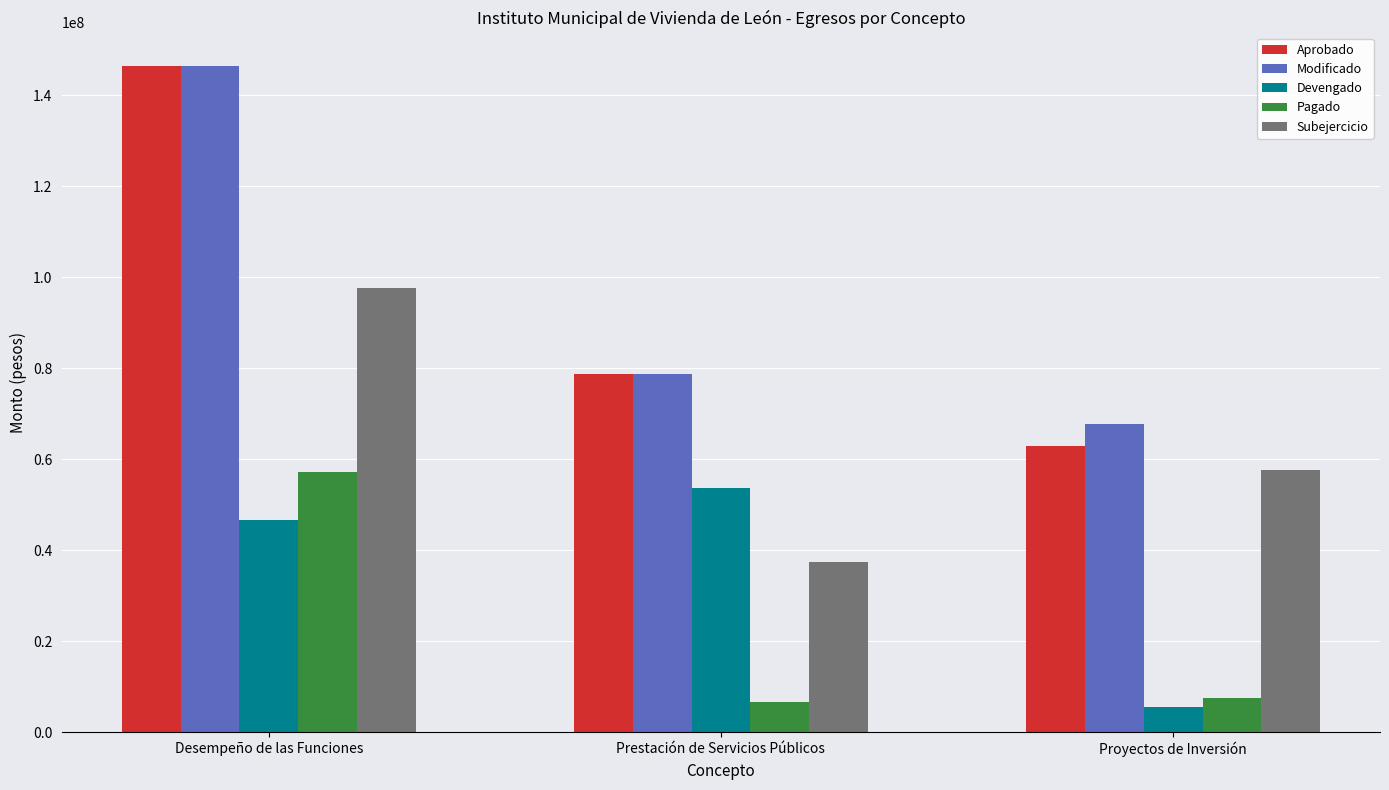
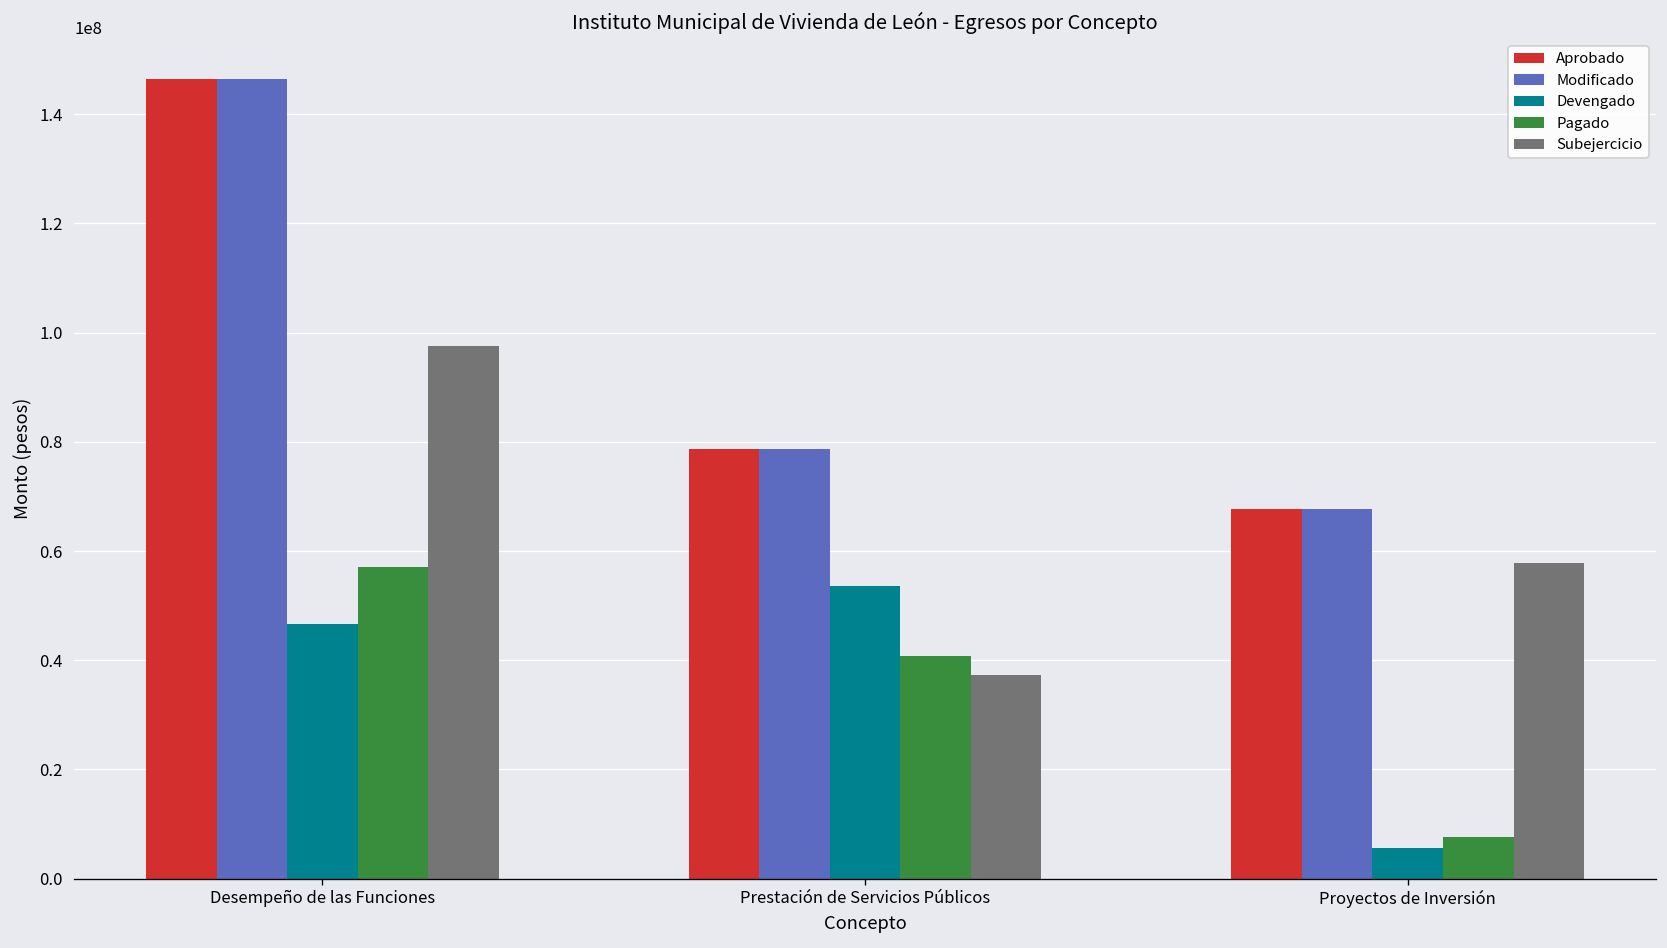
  {
    "Aprobado": {
      "Desempeño de las Funciones": 146000000,
      "Prestación de Servicios Públicos": 79000000,
-     "Proyectos de Inversión": 63000000
+     "Proyectos de Inversión": 68000000
    },
    "Modificado": {
      "Desempeño de las Funciones": 146000000,
      "Prestación de Servicios Públicos": 79000000,
      "Proyectos de Inversión": 68000000
    },
    "Devengado": {
      "Desempeño de las Funciones": 47000000,
      "Prestación de Servicios Públicos": 54000000,
      "Proyectos de Inversión": 6000000
    },
    "Pagado": {
      "Desempeño de las Funciones": 57000000,
-     "Prestación de Servicios Públicos": 7000000,
+     "Prestación de Servicios Públicos": 41000000,
      "Proyectos de Inversión": 8000000
    },
    "Subejercicio": {
      "Desempeño de las Funciones": 98000000,
      "Prestación de Servicios Públicos": 37000000,
      "Proyectos de Inversión": 58000000
    }
  }
